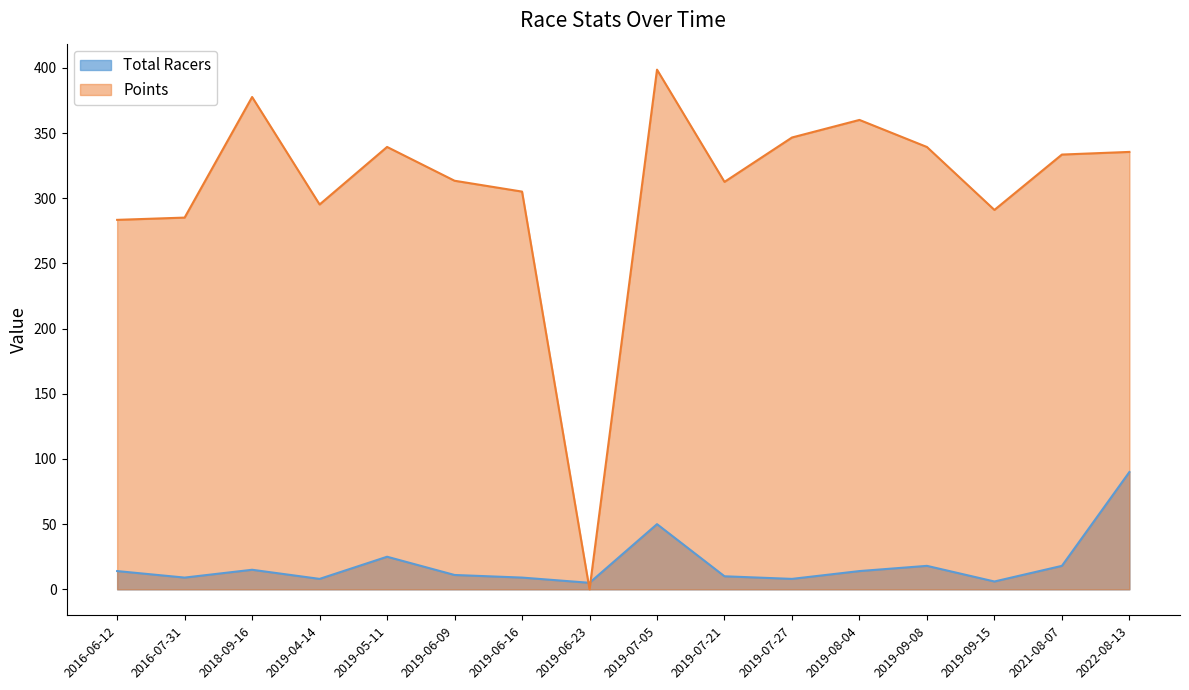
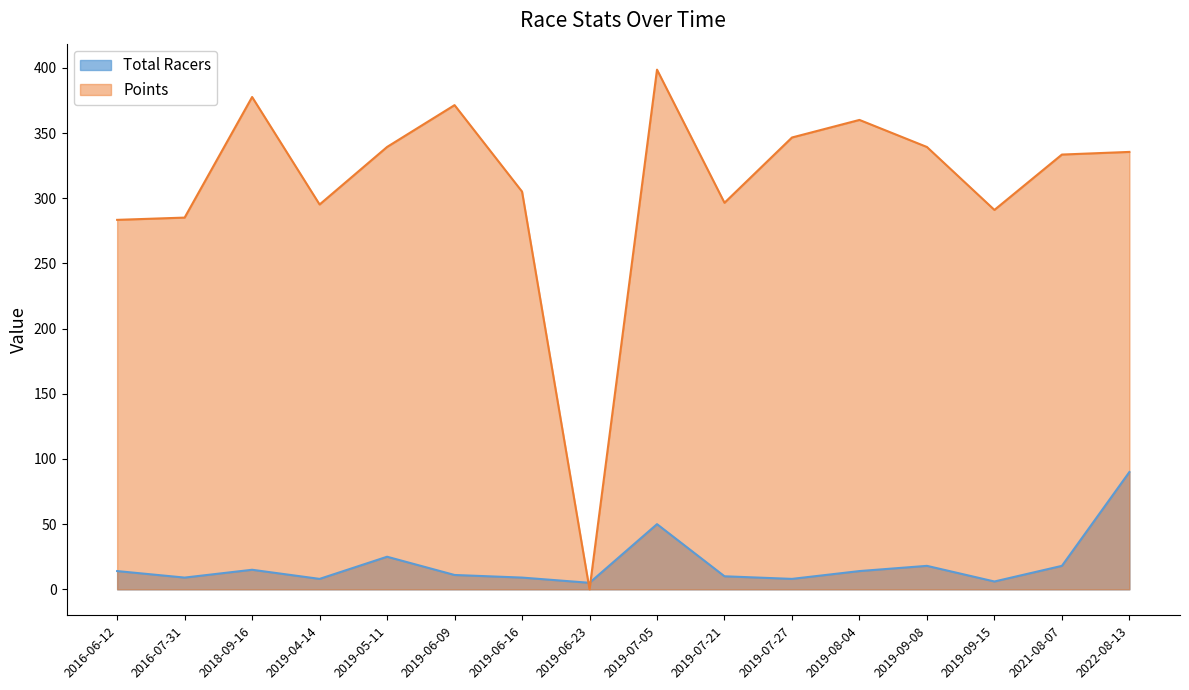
  {
    "Total Racers": {
      "2016-06-12": 14,
      "2016-07-31": 9,
      "2018-09-16": 15,
      "2019-04-14": 8,
      "2019-05-11": 25,
      "2019-06-09": 11,
      "2019-06-16": 9,
      "2019-06-23": 5,
      "2019-07-05": 50,
      "2019-07-21": 10,
      "2019-07-27": 8,
      "2019-08-04": 14,
      "2019-09-08": 18,
      "2019-09-15": 6,
      "2021-08-07": 18,
      "2022-08-13": 90
    },
    "Points": {
      "2016-06-12": 283,
      "2016-07-31": 285,
      "2018-09-16": 378,
      "2019-04-14": 295,
      "2019-05-11": 339,
-     "2019-06-09": 313,
+     "2019-06-09": 371,
      "2019-06-16": 305,
      "2019-06-23": 0,
      "2019-07-05": 399,
-     "2019-07-21": 313,
+     "2019-07-21": 297,
      "2019-07-27": 347,
      "2019-08-04": 360,
      "2019-09-08": 339,
      "2019-09-15": 291,
      "2021-08-07": 334,
      "2022-08-13": 336
    }
  }
